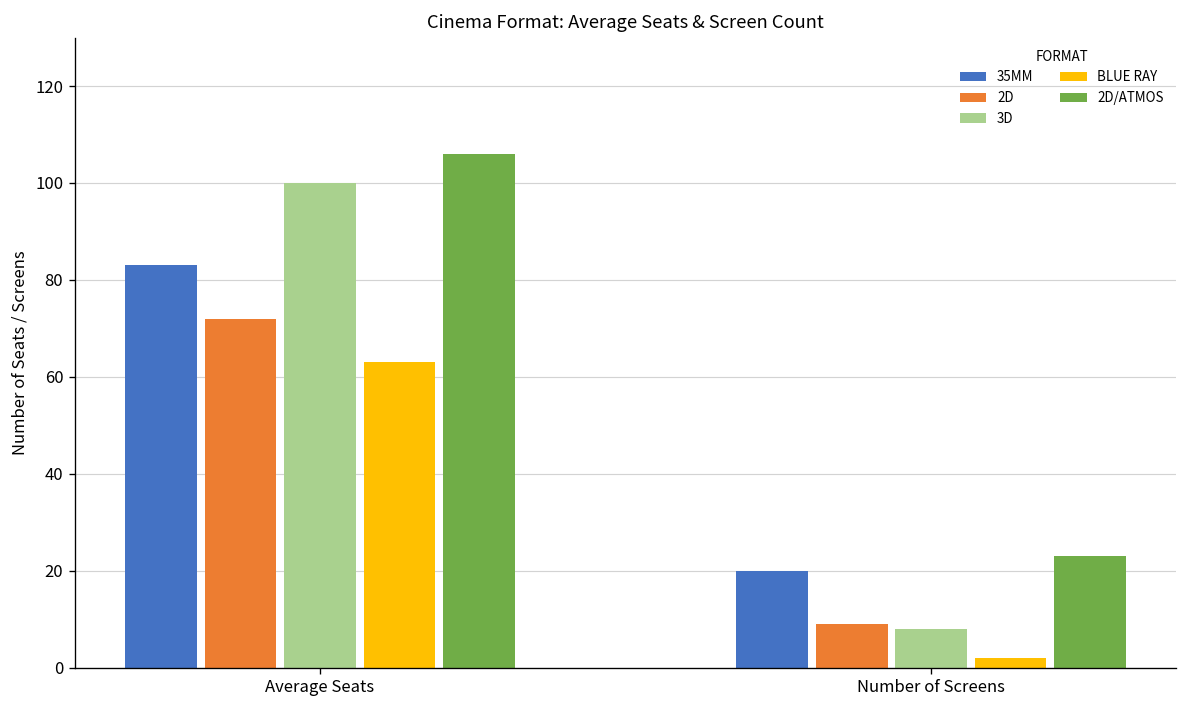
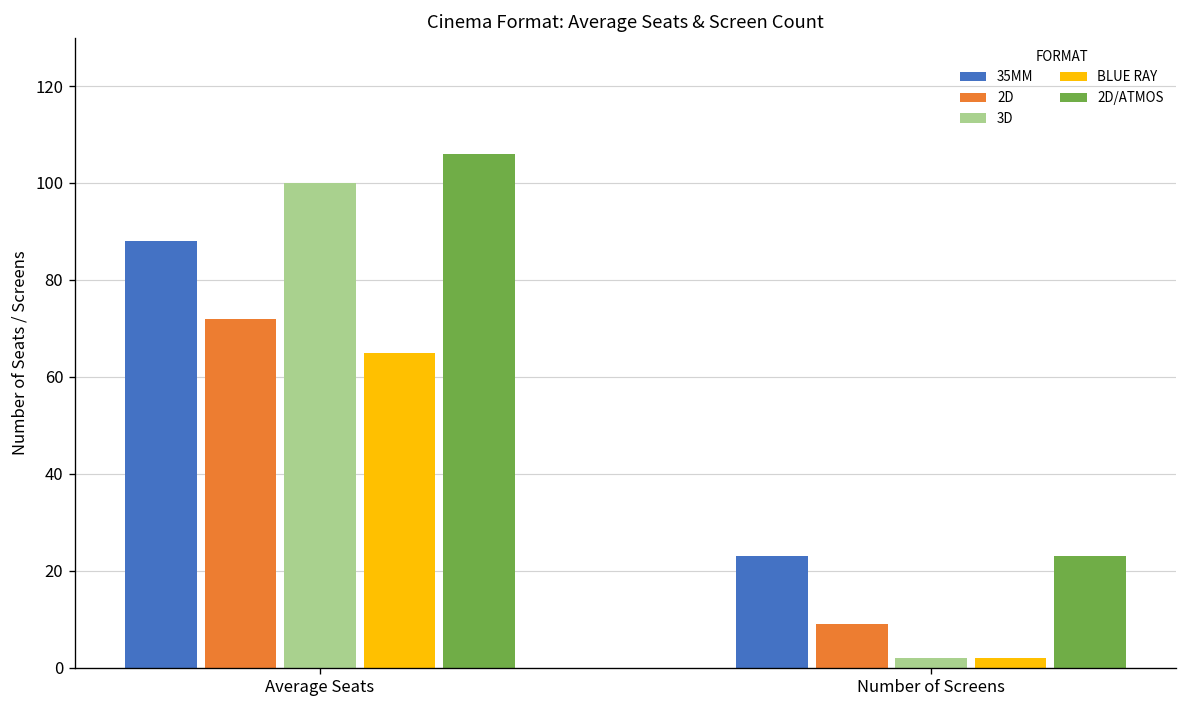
  {
    "35MM": {
-     "Average Seats": 83,
-     "Number of Screens": 20
+     "Average Seats": 88,
+     "Number of Screens": 23
    },
    "2D": {
      "Average Seats": 72,
      "Number of Screens": 9
    },
    "3D": {
      "Average Seats": 100,
-     "Number of Screens": 8
+     "Number of Screens": 2
    },
    "BLUE RAY": {
-     "Average Seats": 63,
+     "Average Seats": 65,
      "Number of Screens": 2
    },
    "2D/ATMOS": {
      "Average Seats": 106,
      "Number of Screens": 23
    }
  }
